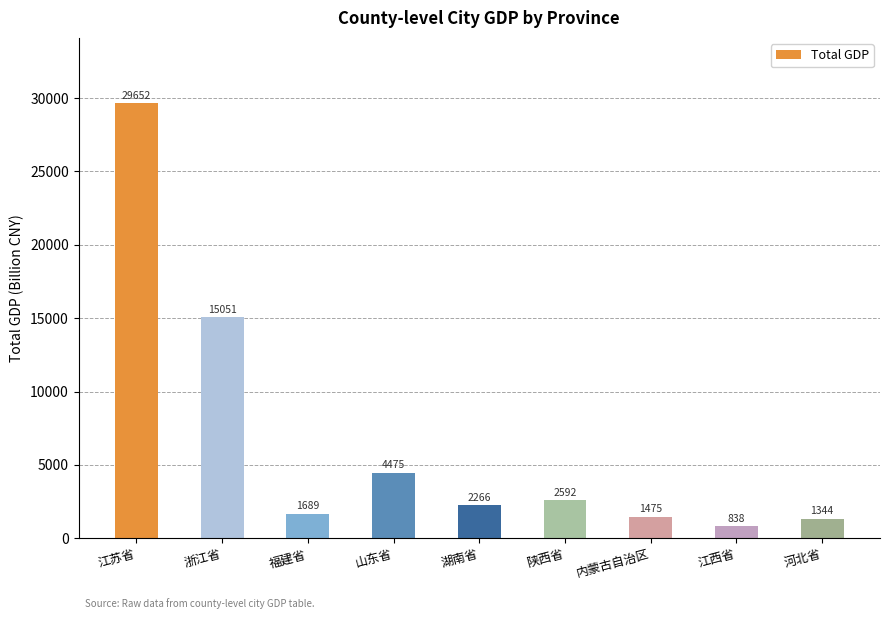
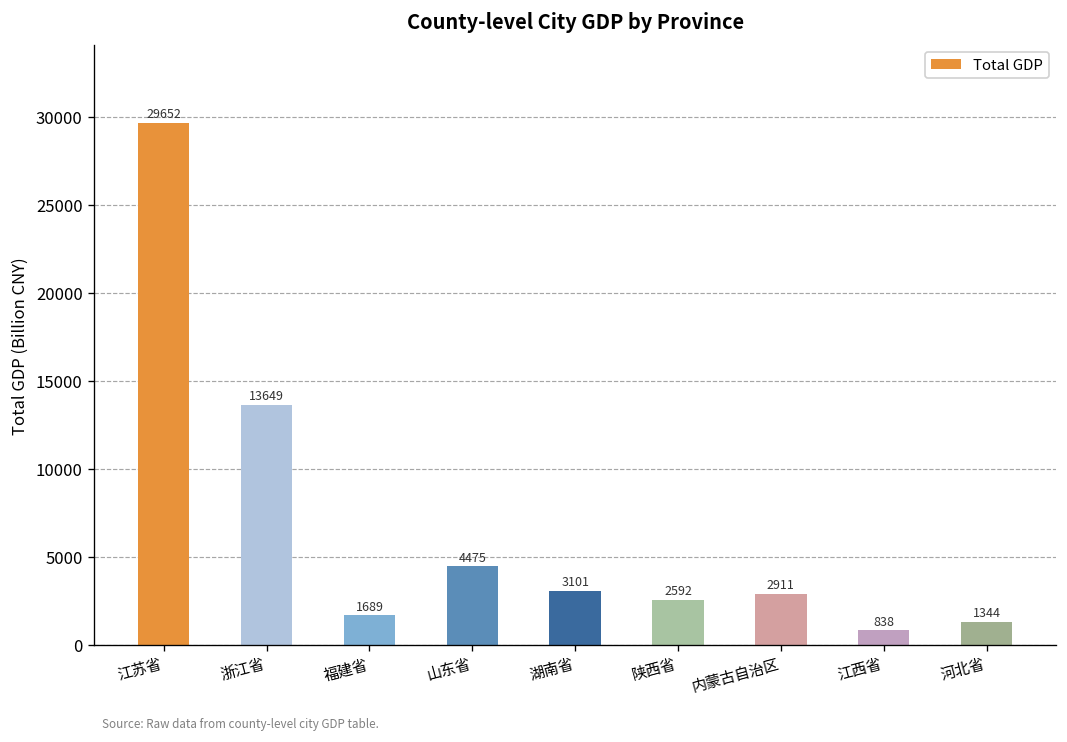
  {
    "江苏省": 29652,
-   "浙江省": 15051,
+   "浙江省": 13649,
    "福建省": 1689,
    "山东省": 4475,
-   "湖南省": 2266,
+   "湖南省": 3101,
    "陕西省": 2592,
-   "内蒙古自治区": 1475,
+   "内蒙古自治区": 2911,
    "江西省": 838,
    "河北省": 1344
  }
